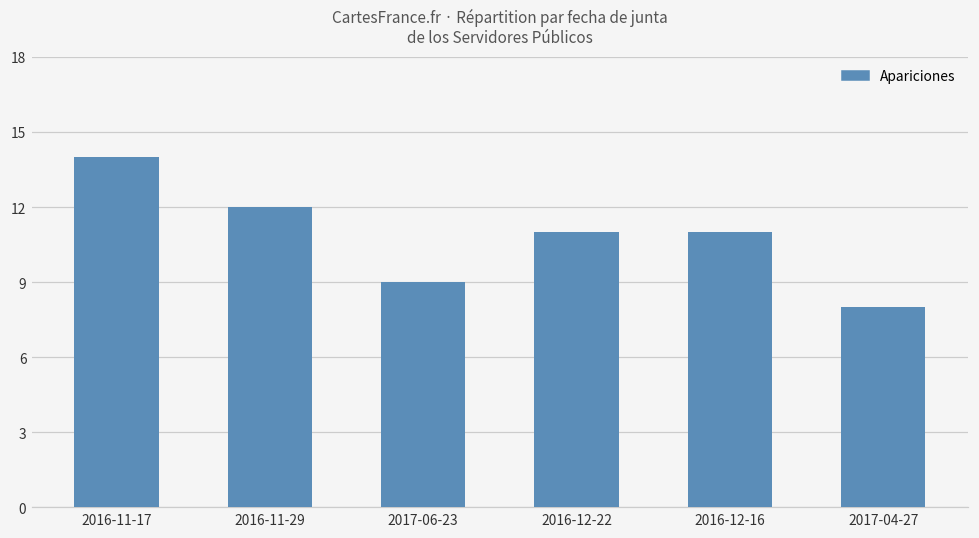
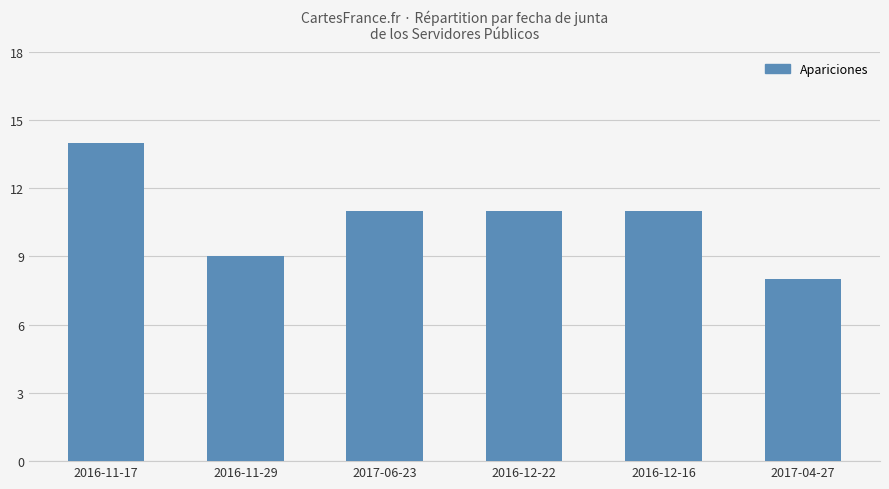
  {
    "2016-11-17": 14,
-   "2016-11-29": 12,
-   "2017-06-23": 9,
+   "2016-11-29": 9,
+   "2017-06-23": 11,
    "2016-12-22": 11,
    "2016-12-16": 11,
    "2017-04-27": 8
  }
